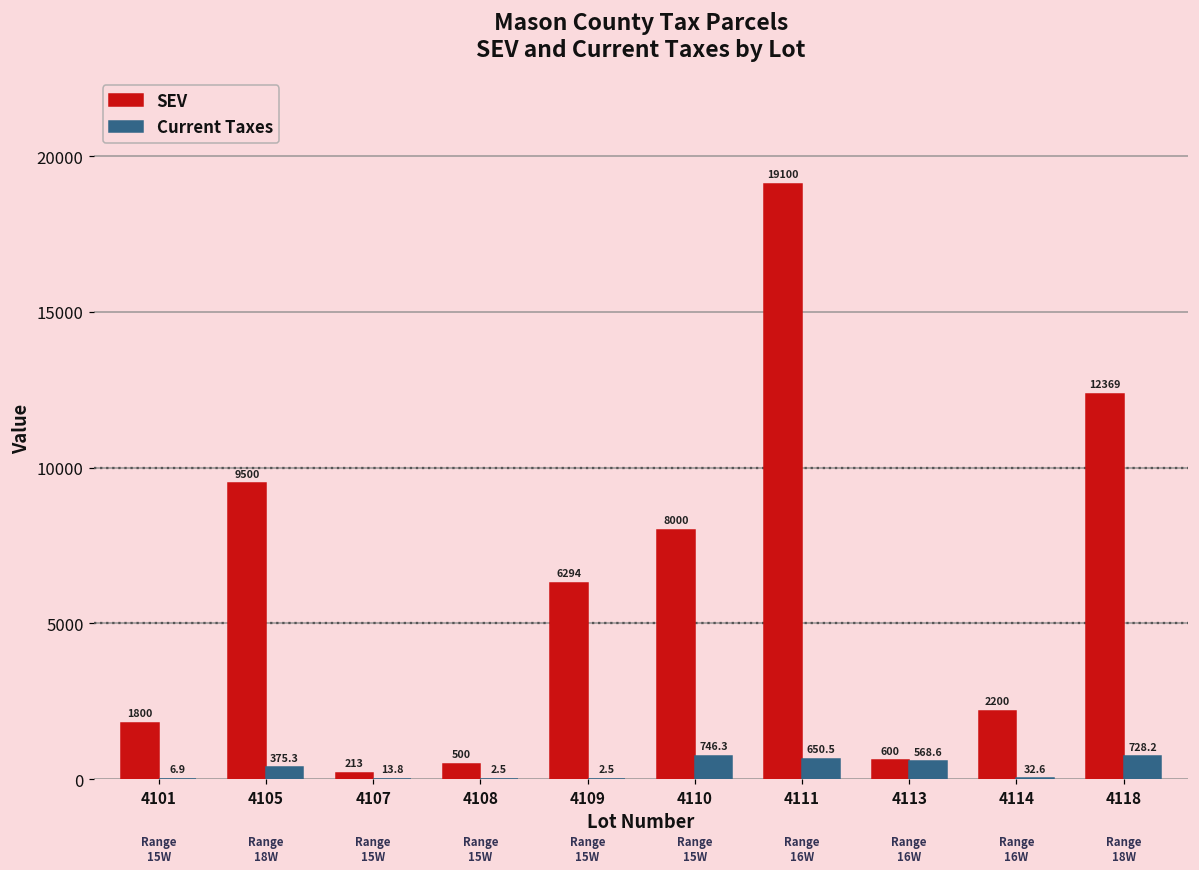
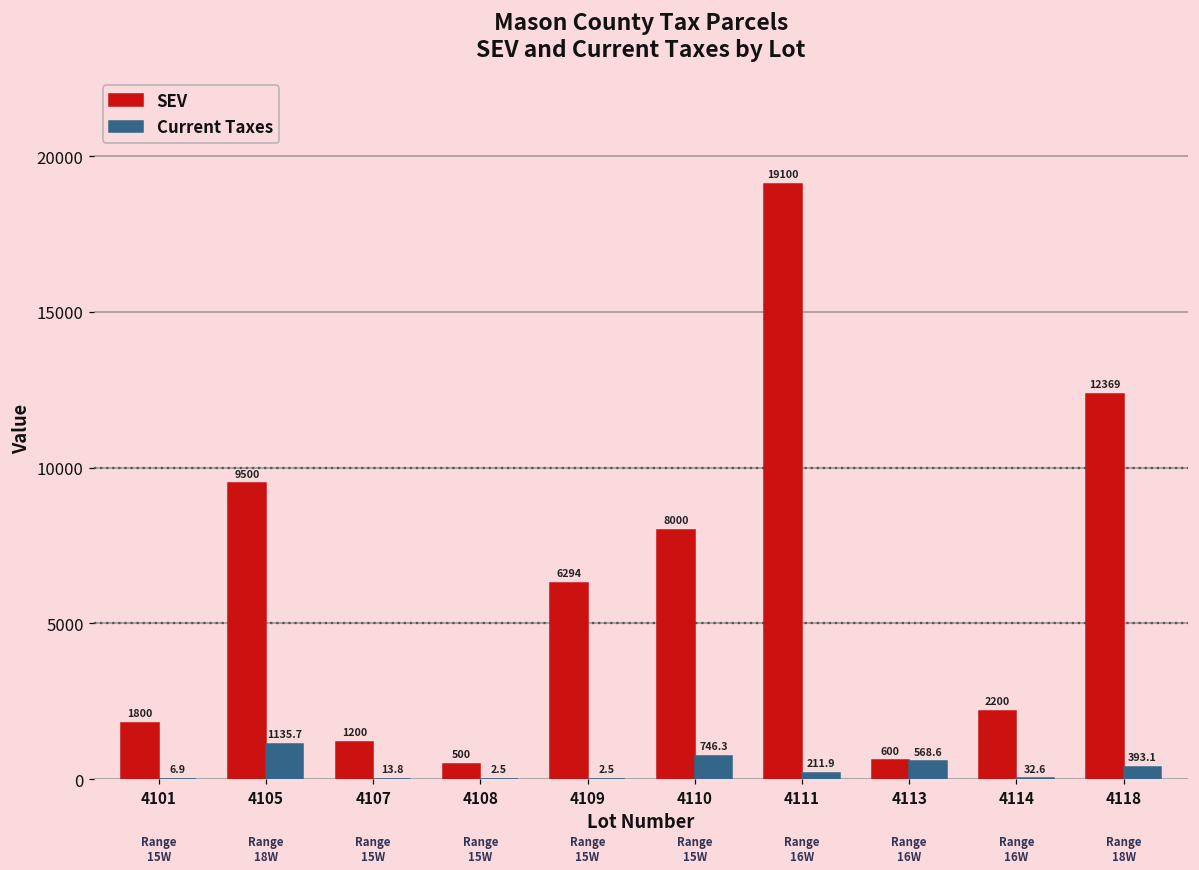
  {
    "SEV": {
      "4101": 1800,
      "4105": 9500,
-     "4107": 213,
+     "4107": 1200,
      "4108": 500,
      "4109": 6294,
      "4110": 8000,
      "4111": 19100,
      "4113": 600,
      "4114": 2200,
      "4118": 12369
    },
    "Current Taxes": {
      "4101": 6.9,
-     "4105": 375.3,
+     "4105": 1135.7,
      "4107": 13.8,
      "4108": 2.5,
      "4109": 2.5,
      "4110": 746.3,
-     "4111": 650.5,
+     "4111": 211.9,
      "4113": 568.6,
      "4114": 32.6,
-     "4118": 728.2
+     "4118": 393.1
    }
  }
